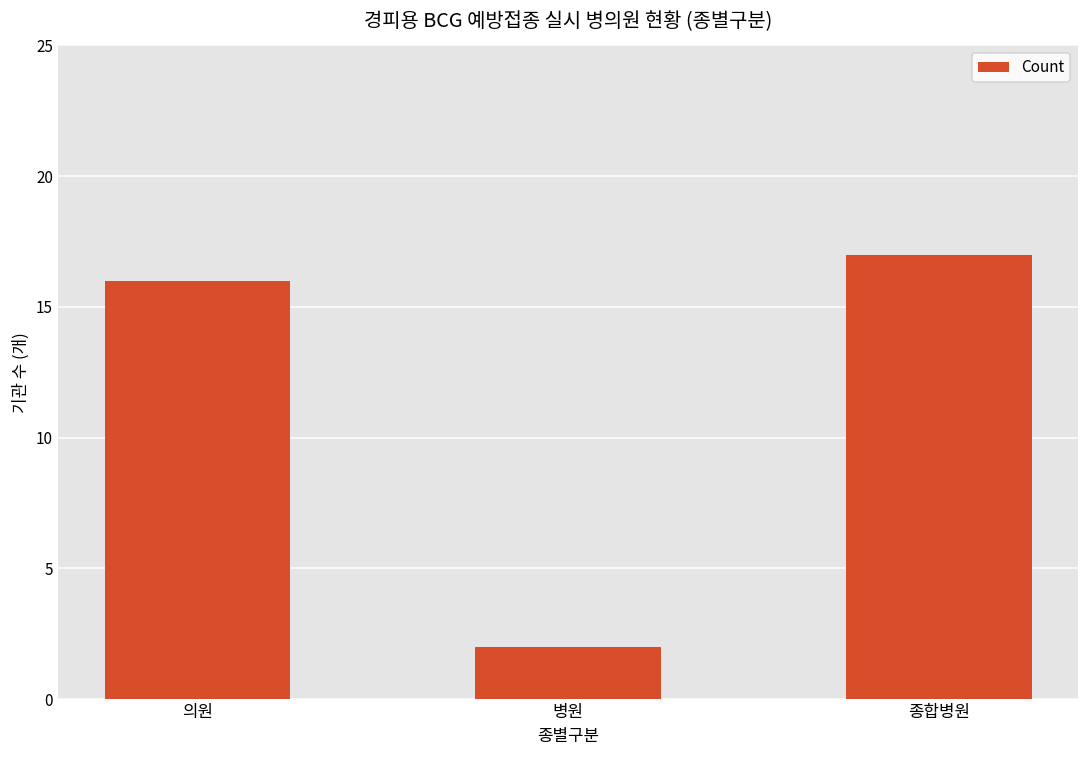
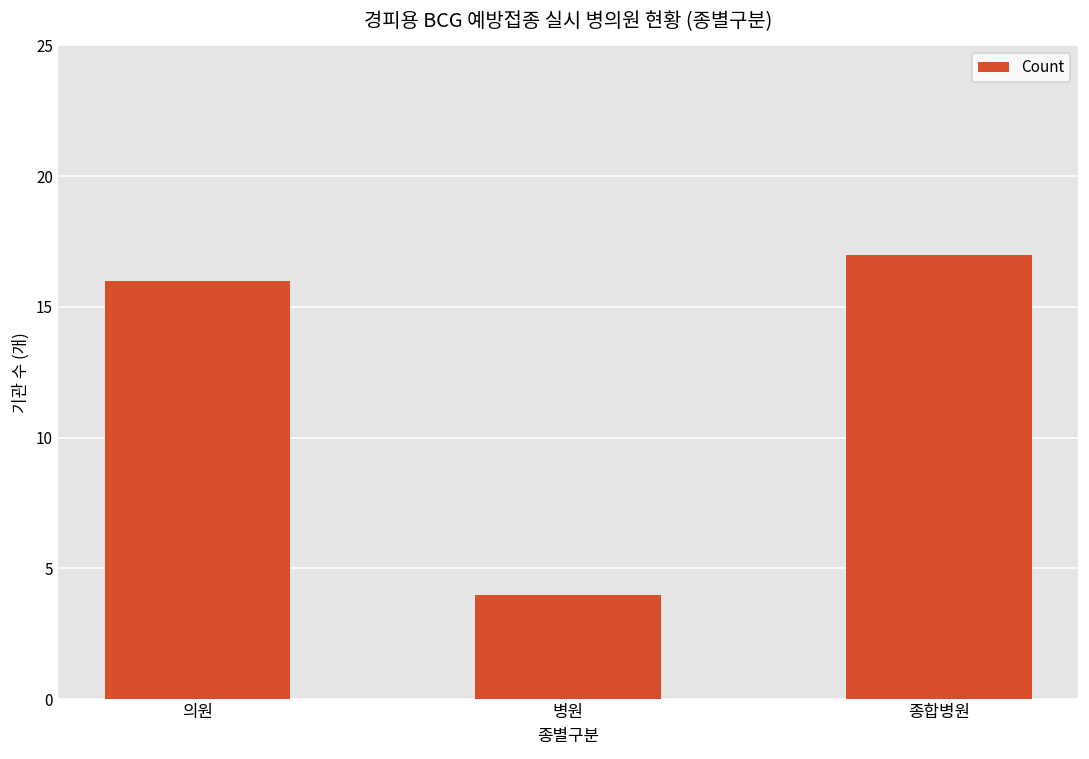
  {
    "의원": 16,
-   "병원": 2,
+   "병원": 4,
    "종합병원": 17
  }
